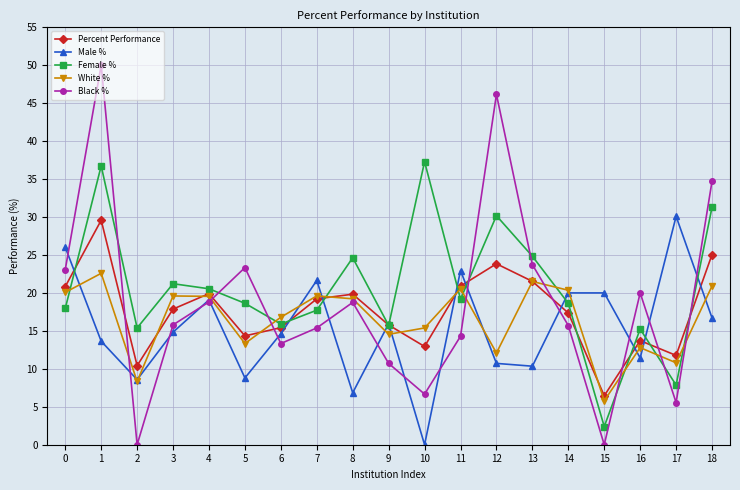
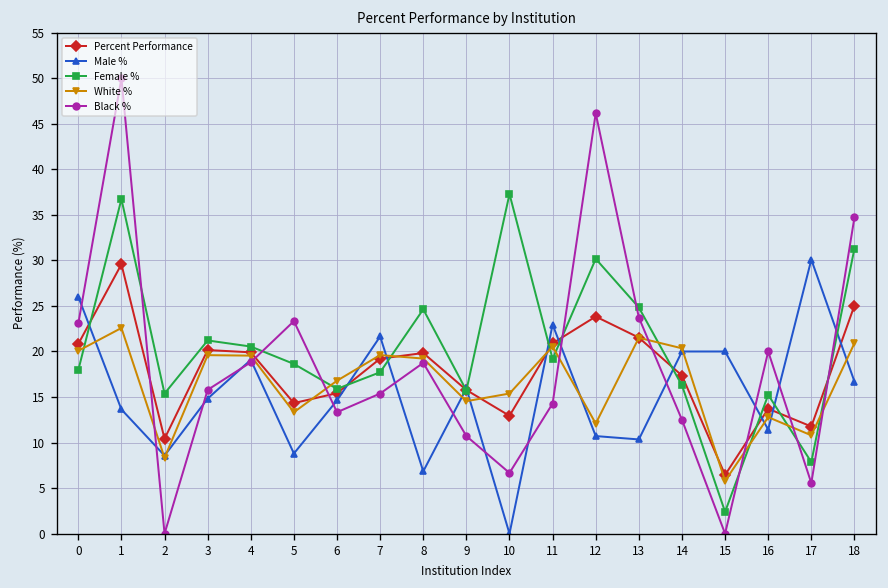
  {
    "Percent Performance": {
      "0": 21,
      "1": 30,
      "2": 10,
-     "3": 18,
+     "3": 20,
      "4": 20,
      "5": 14,
      "6": 15,
      "7": 19,
      "8": 20,
      "10": 13,
      "11": 21,
      "12": 24,
      "14": 17,
      "15": 6,
      "16": 14,
      "17": 12,
      "18": 25
    },
    "Male %": {
      "0": 26,
      "1": 14,
      "3": 15,
      "5": 9,
      "6": 15,
      "7": 22,
      "8": 7,
      "10": 0,
      "11": 23,
      "12": 11,
      "13": 10,
      "14": 20,
      "15": 20,
      "16": 11,
      "17": 30,
      "18": 17
    },
    "Female %": {
      "0": 18,
      "1": 37,
      "2": 15,
      "3": 21,
      "4": 21,
      "5": 19,
      "6": 16,
      "7": 18,
      "8": 25,
      "10": 37,
      "11": 19,
      "12": 30,
      "13": 25,
-     "14": 19,
+     "14": 16,
      "15": 2,
      "16": 15,
      "17": 8,
      "18": 31
    },
    "White %": {
      "0": 20,
      "1": 23,
      "3": 20,
      "4": 20,
      "5": 13,
      "6": 17,
      "7": 20,
      "8": 19,
      "9": 15,
      "10": 15,
      "11": 21,
      "12": 12,
      "14": 20,
      "15": 6,
      "16": 13,
      "17": 11,
      "18": 21
    },
    "Black %": {
      "0": 23,
      "2": 0,
      "3": 16,
      "5": 23,
      "6": 13,
      "7": 15,
      "8": 19,
      "9": 11,
      "10": 7,
      "11": 14,
      "12": 46,
      "13": 24,
-     "14": 16,
+     "14": 13,
      "15": 0,
      "16": 20,
      "17": 6,
      "18": 35
    }
  }
